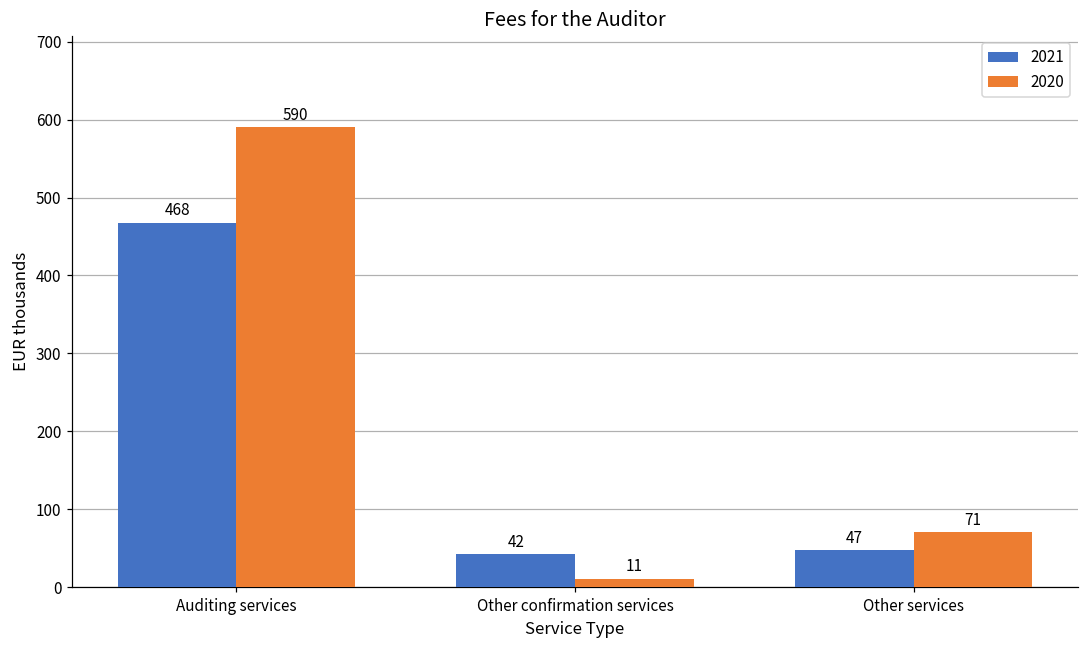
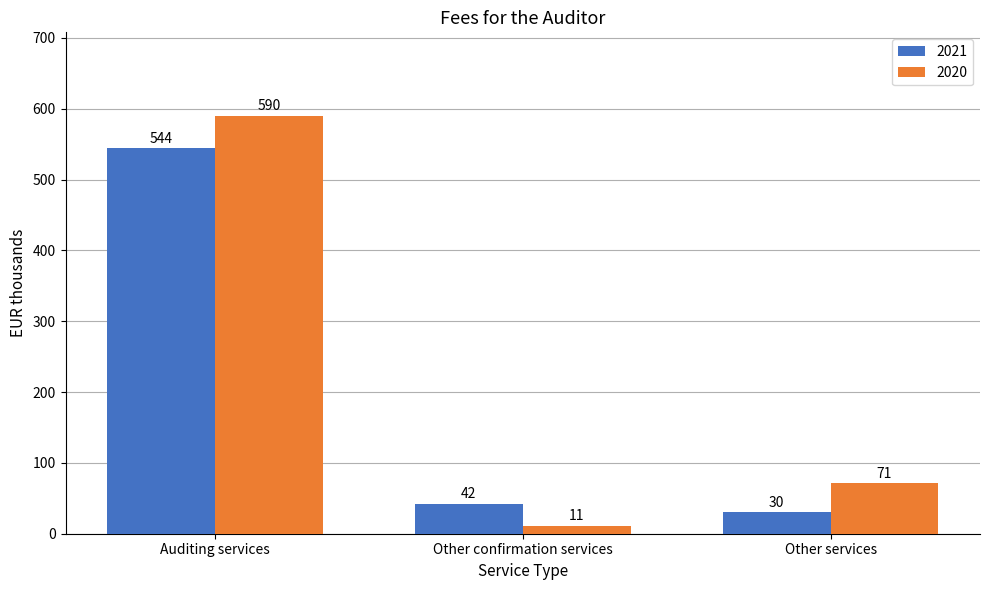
  {
    "2021": {
-     "Auditing services": 468,
+     "Auditing services": 544,
      "Other confirmation services": 42,
-     "Other services": 47
+     "Other services": 30
    },
    "2020": {
      "Auditing services": 590,
      "Other confirmation services": 11,
      "Other services": 71
    }
  }
